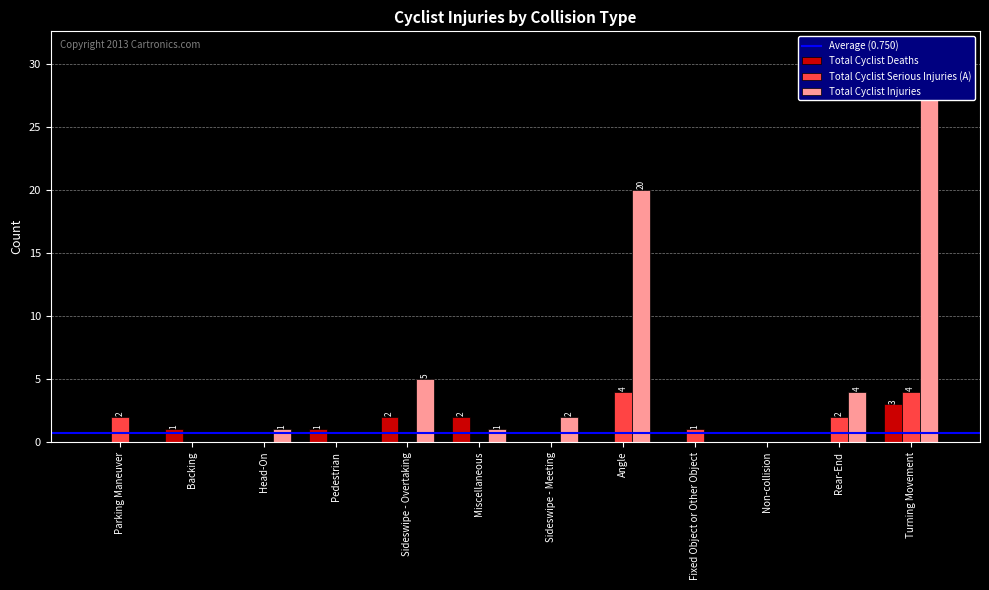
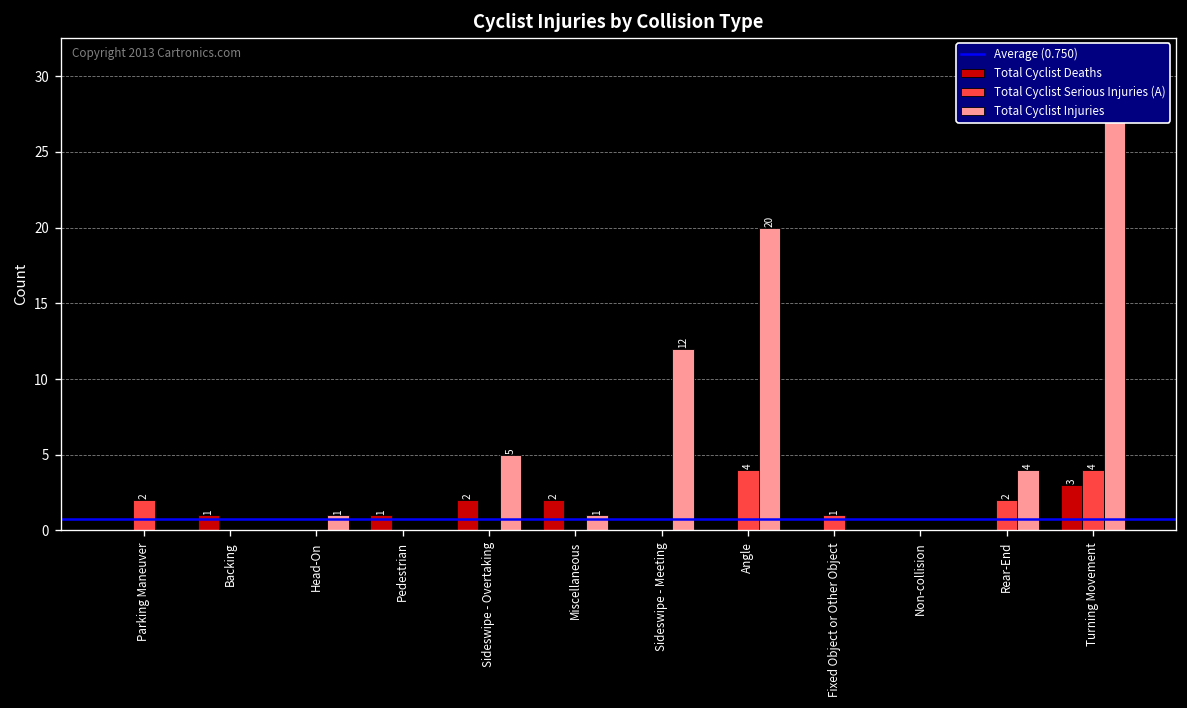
  {
    "Total Cyclist Deaths": {
      "Backing": 1,
      "Pedestrian": 1,
      "Sideswipe - Overtaking": 2,
      "Miscellaneous": 2,
      "Turning Movement": 3
    },
    "Total Cyclist Serious Injuries (A)": {
      "Parking Maneuver": 2,
      "Angle": 4,
      "Fixed Object or Other Object": 1,
      "Rear-End": 2,
      "Turning Movement": 4
    },
    "Total Cyclist Injuries": {
      "Head-On": 1,
      "Sideswipe - Overtaking": 5,
      "Miscellaneous": 1,
-     "Sideswipe - Meeting": 2,
+     "Sideswipe - Meeting": 12,
      "Angle": 20,
      "Rear-End": 4
    }
  }
